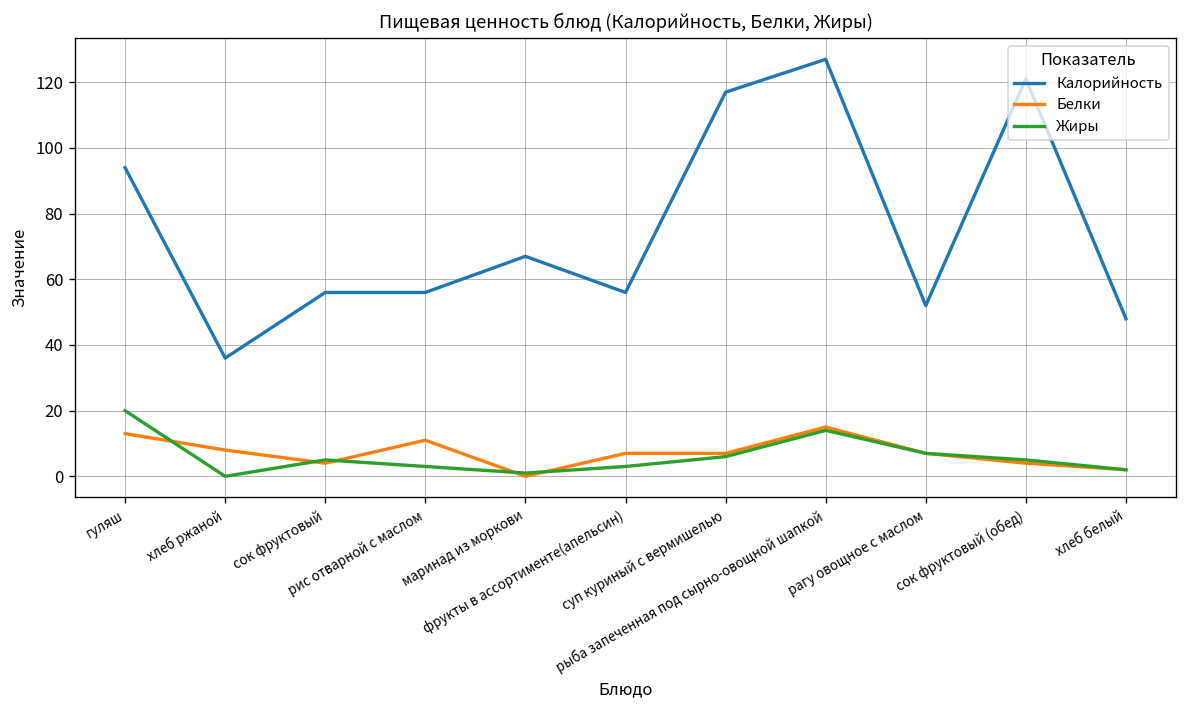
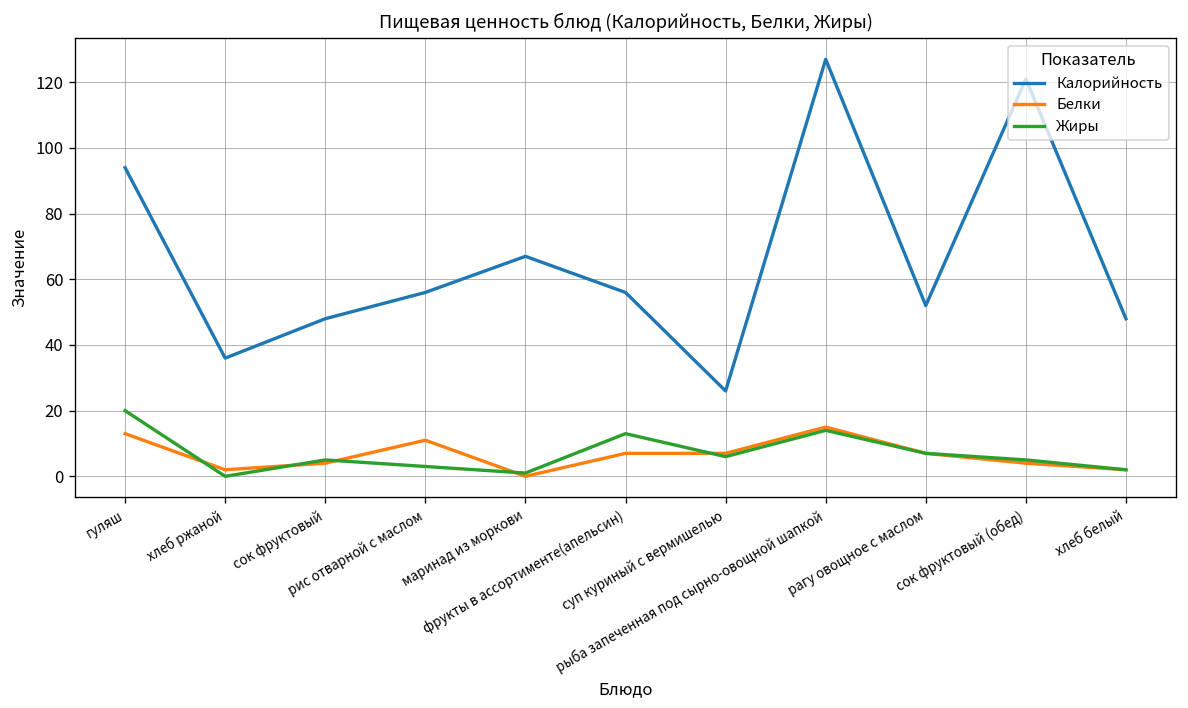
  {
    "Калорийность": {
      "гуляш": 94,
      "хлеб ржаной": 36,
-     "сок фруктовый": 56,
+     "сок фруктовый": 48,
      "рис отварной с маслом": 56,
      "маринад из моркови": 67,
      "фрукты в ассортименте(апельсин)": 56,
-     "суп куриный с вермишелью": 117,
+     "суп куриный с вермишелью": 26,
      "рыба запеченная под сырно-овощной шапкой": 127,
      "рагу овощное с маслом": 52,
      "хлеб белый": 48
    },
    "Белки": {
      "гуляш": 13,
-     "хлеб ржаной": 8,
+     "хлеб ржаной": 2,
      "сок фруктовый": 4,
      "рис отварной с маслом": 11,
      "маринад из моркови": 0,
      "фрукты в ассортименте(апельсин)": 7,
      "суп куриный с вермишелью": 7,
      "рыба запеченная под сырно-овощной шапкой": 15,
      "сок фруктовый (обед)": 4
    },
    "Жиры": {
      "гуляш": 20,
      "хлеб ржаной": 0,
      "сок фруктовый": 5,
      "рис отварной с маслом": 3,
      "маринад из моркови": 1,
-     "фрукты в ассортименте(апельсин)": 3,
+     "фрукты в ассортименте(апельсин)": 13,
      "суп куриный с вермишелью": 6,
      "рыба запеченная под сырно-овощной шапкой": 14,
      "сок фруктовый (обед)": 5
    }
  }
